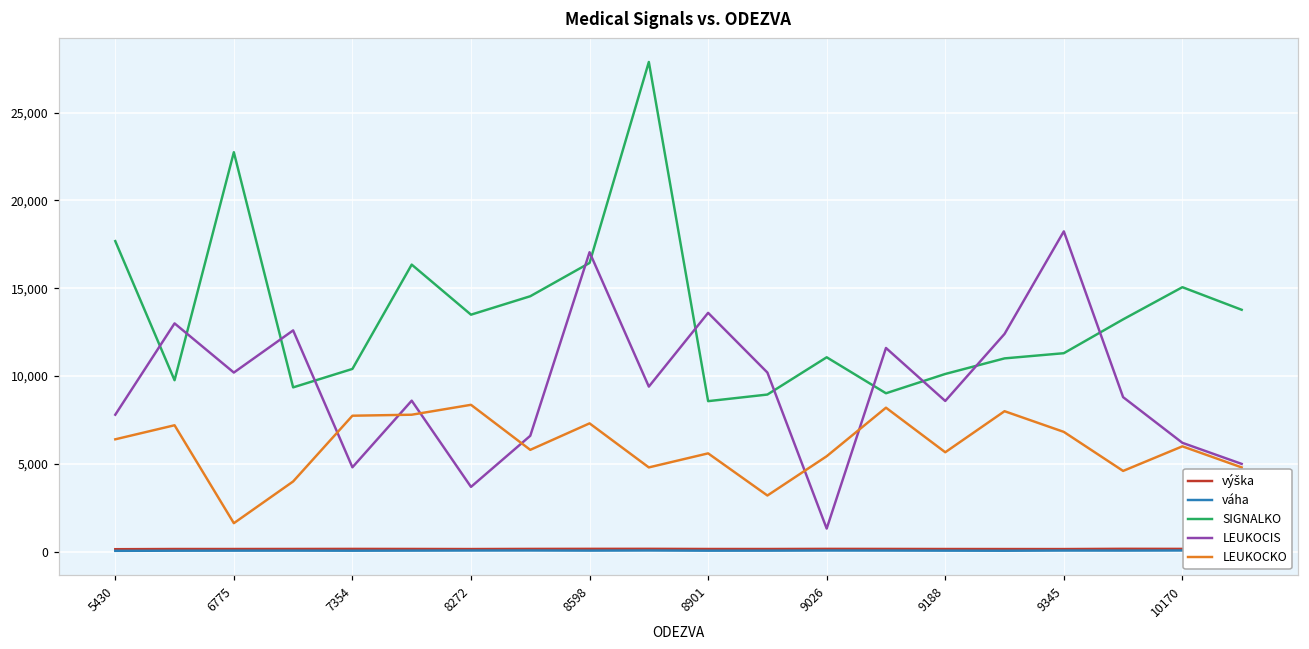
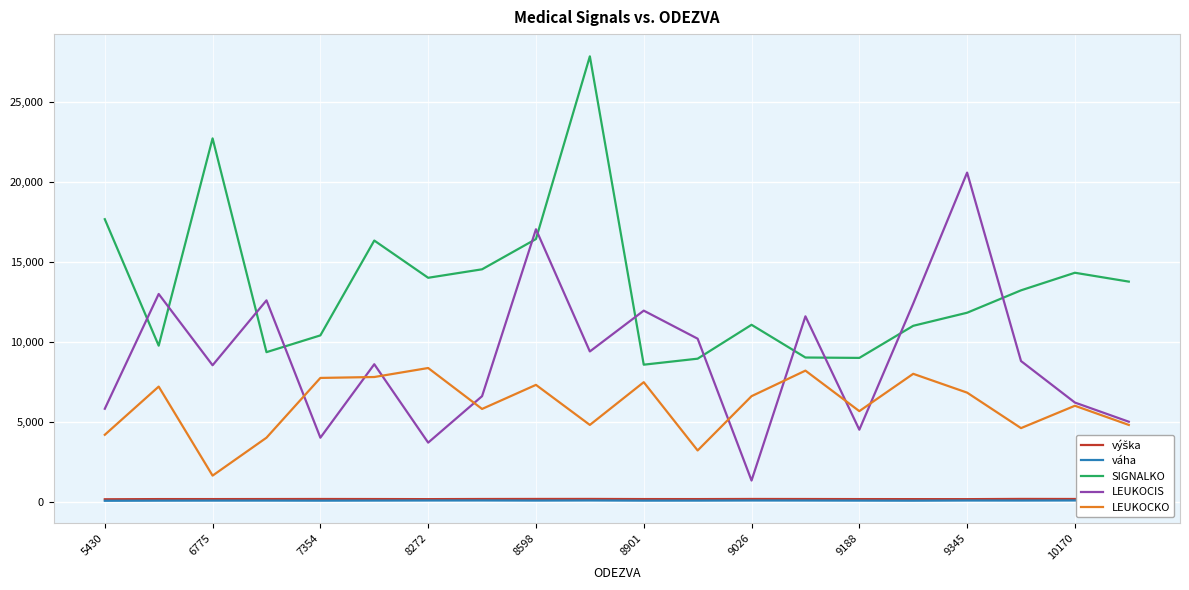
  {
    "SIGNALKO": {
      "5430": "17,700",
      "6775": "22,700",
      "7354": "10,400",
-     "8272": "13,500",
+     "8272": "14,000",
      "8598": "16,400",
      "8901": "8,600",
      "9026": "11,100",
-     "9188": "10,100",
-     "9345": "11,300",
-     "10170": "15,100"
+     "9188": "9,000",
+     "9345": "11,800",
+     "10170": "14,300"
    },
    "LEUKOCIS": {
-     "5430": "7,800",
-     "6775": "10,200",
-     "7354": "4,800",
+     "5430": "5,800",
+     "6775": "8,500",
+     "7354": "4,000",
      "8272": "3,700",
      "8598": "17,100",
-     "8901": "13,600",
+     "8901": "12,000",
      "9026": "1,300",
-     "9188": "8,600",
-     "9345": "18,200",
+     "9188": "4,500",
+     "9345": "20,600",
      "10170": "6,200"
    },
    "LEUKOCKO": {
-     "5430": "6,400",
+     "5430": "4,200",
      "6775": "1,600",
      "7354": "7,700",
      "8272": "8,400",
      "8598": "7,300",
-     "8901": "5,600",
-     "9026": "5,400",
+     "8901": "7,500",
+     "9026": "6,600",
      "9188": "5,700",
      "9345": "6,800",
      "10170": "6,000"
    }
  }
